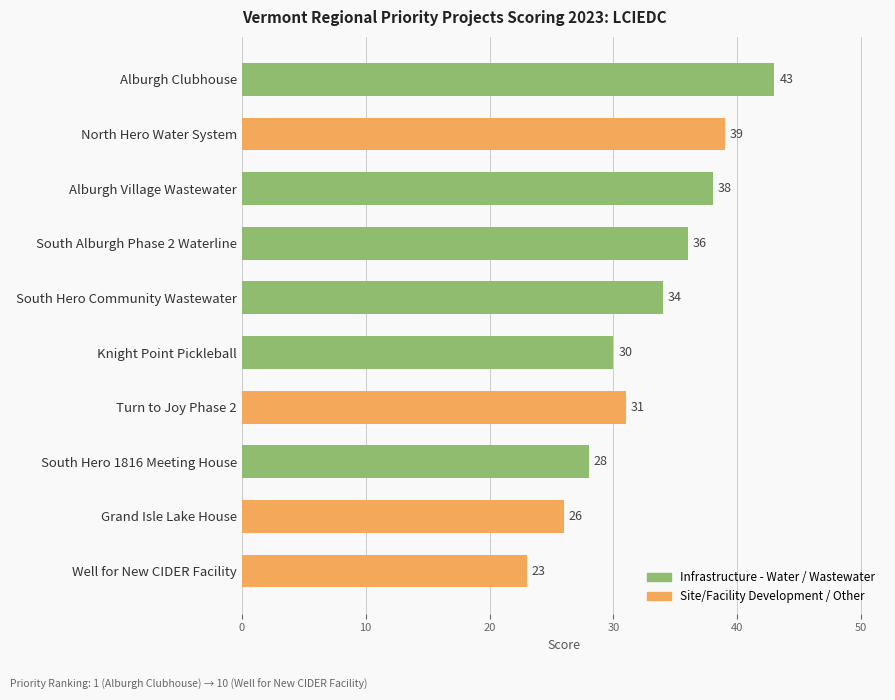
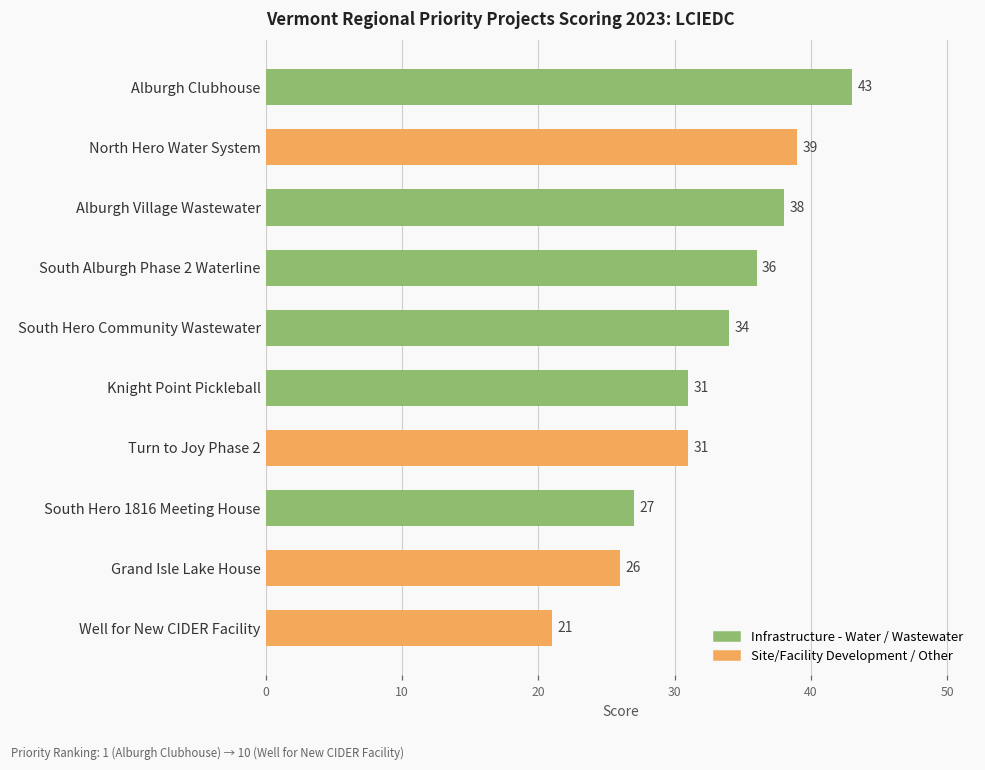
  {
    "Alburgh Clubhouse": 43,
    "North Hero Water System": 39,
    "Alburgh Village Wastewater": 38,
    "South Alburgh Phase 2 Waterline": 36,
    "South Hero Community Wastewater": 34,
-   "Knight Point Pickleball": 30,
+   "Knight Point Pickleball": 31,
    "Turn to Joy Phase 2": 31,
-   "South Hero 1816 Meeting House": 28,
+   "South Hero 1816 Meeting House": 27,
    "Grand Isle Lake House": 26,
-   "Well for New CIDER Facility": 23
+   "Well for New CIDER Facility": 21
  }
